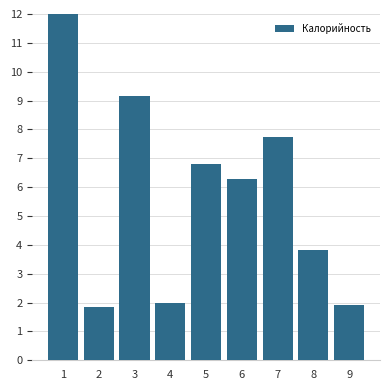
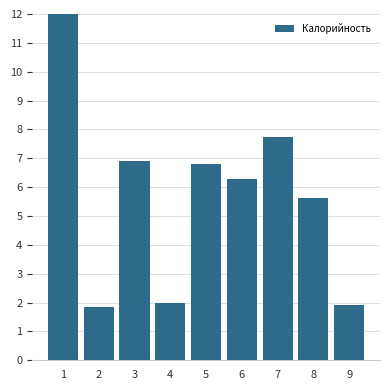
  {
    "1": 12.0,
    "2": 1.8,
-   "3": 9.1,
+   "3": 6.9,
    "4": 2.0,
    "5": 6.8,
    "6": 6.3,
    "7": 7.7,
-   "8": 3.8,
+   "8": 5.6,
    "9": 1.9
  }
